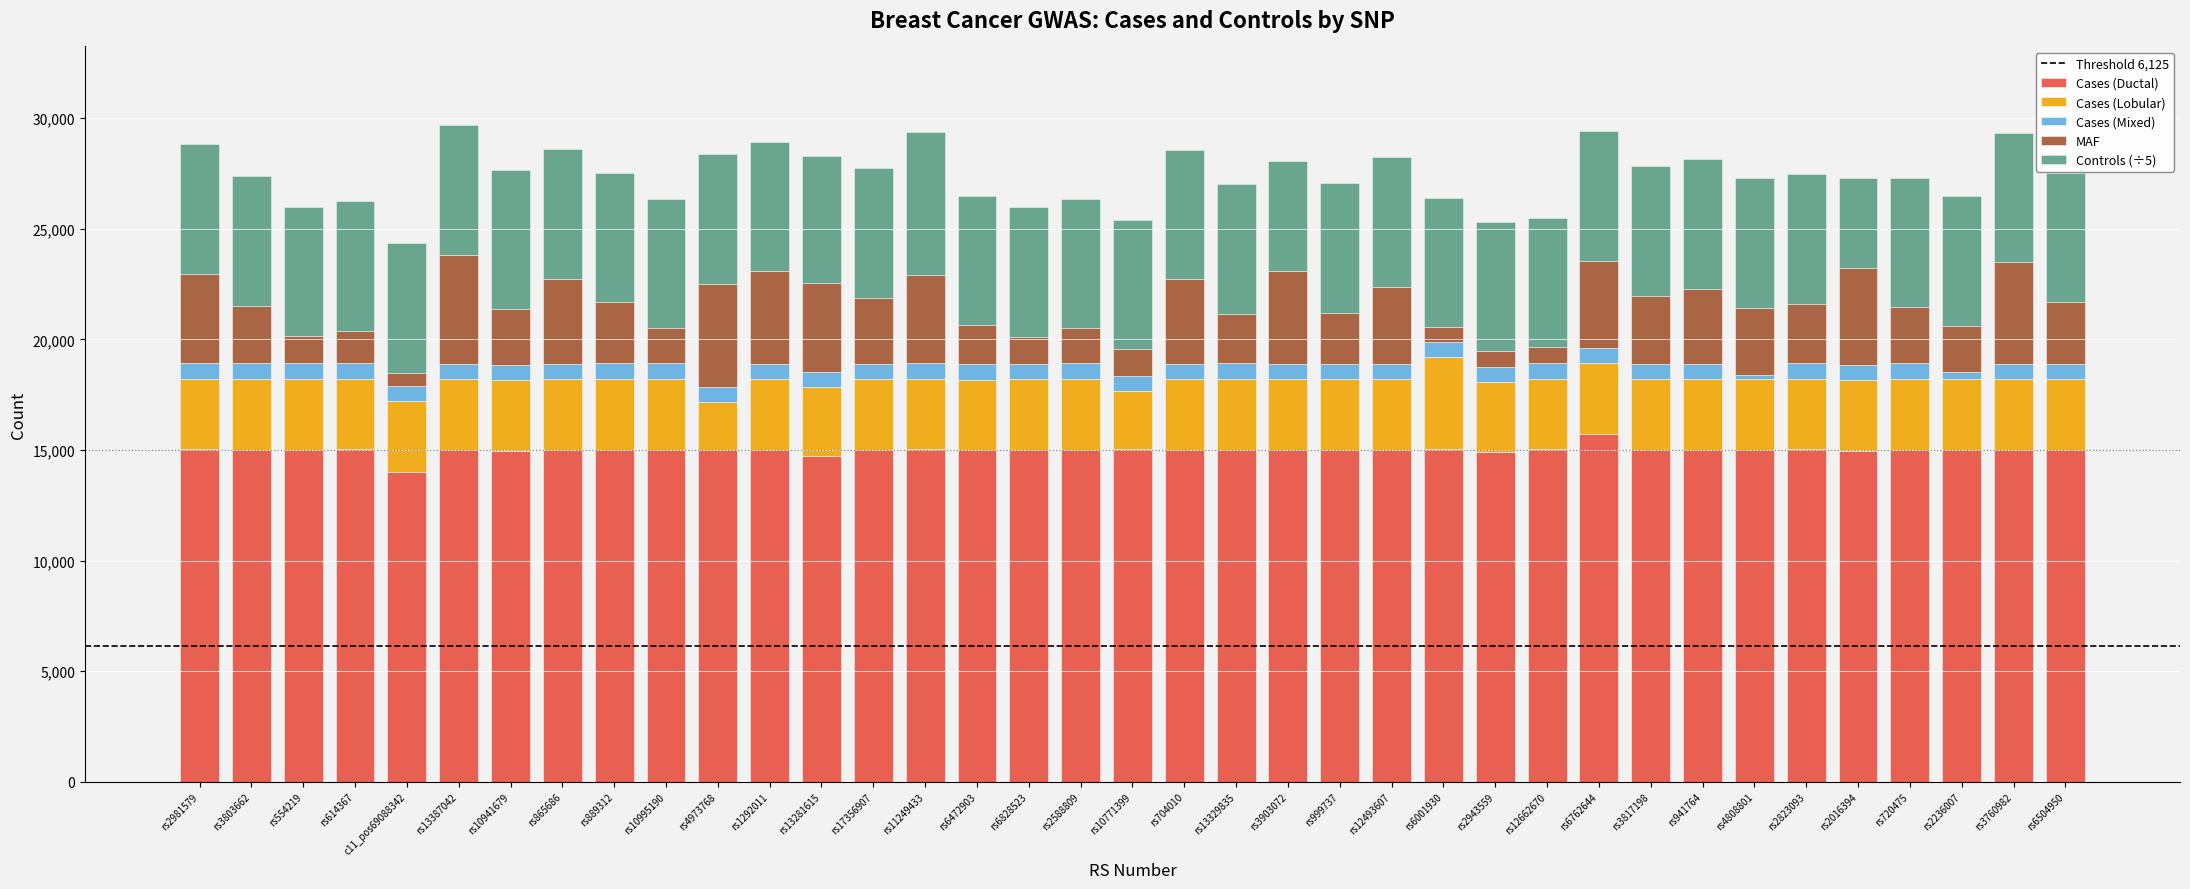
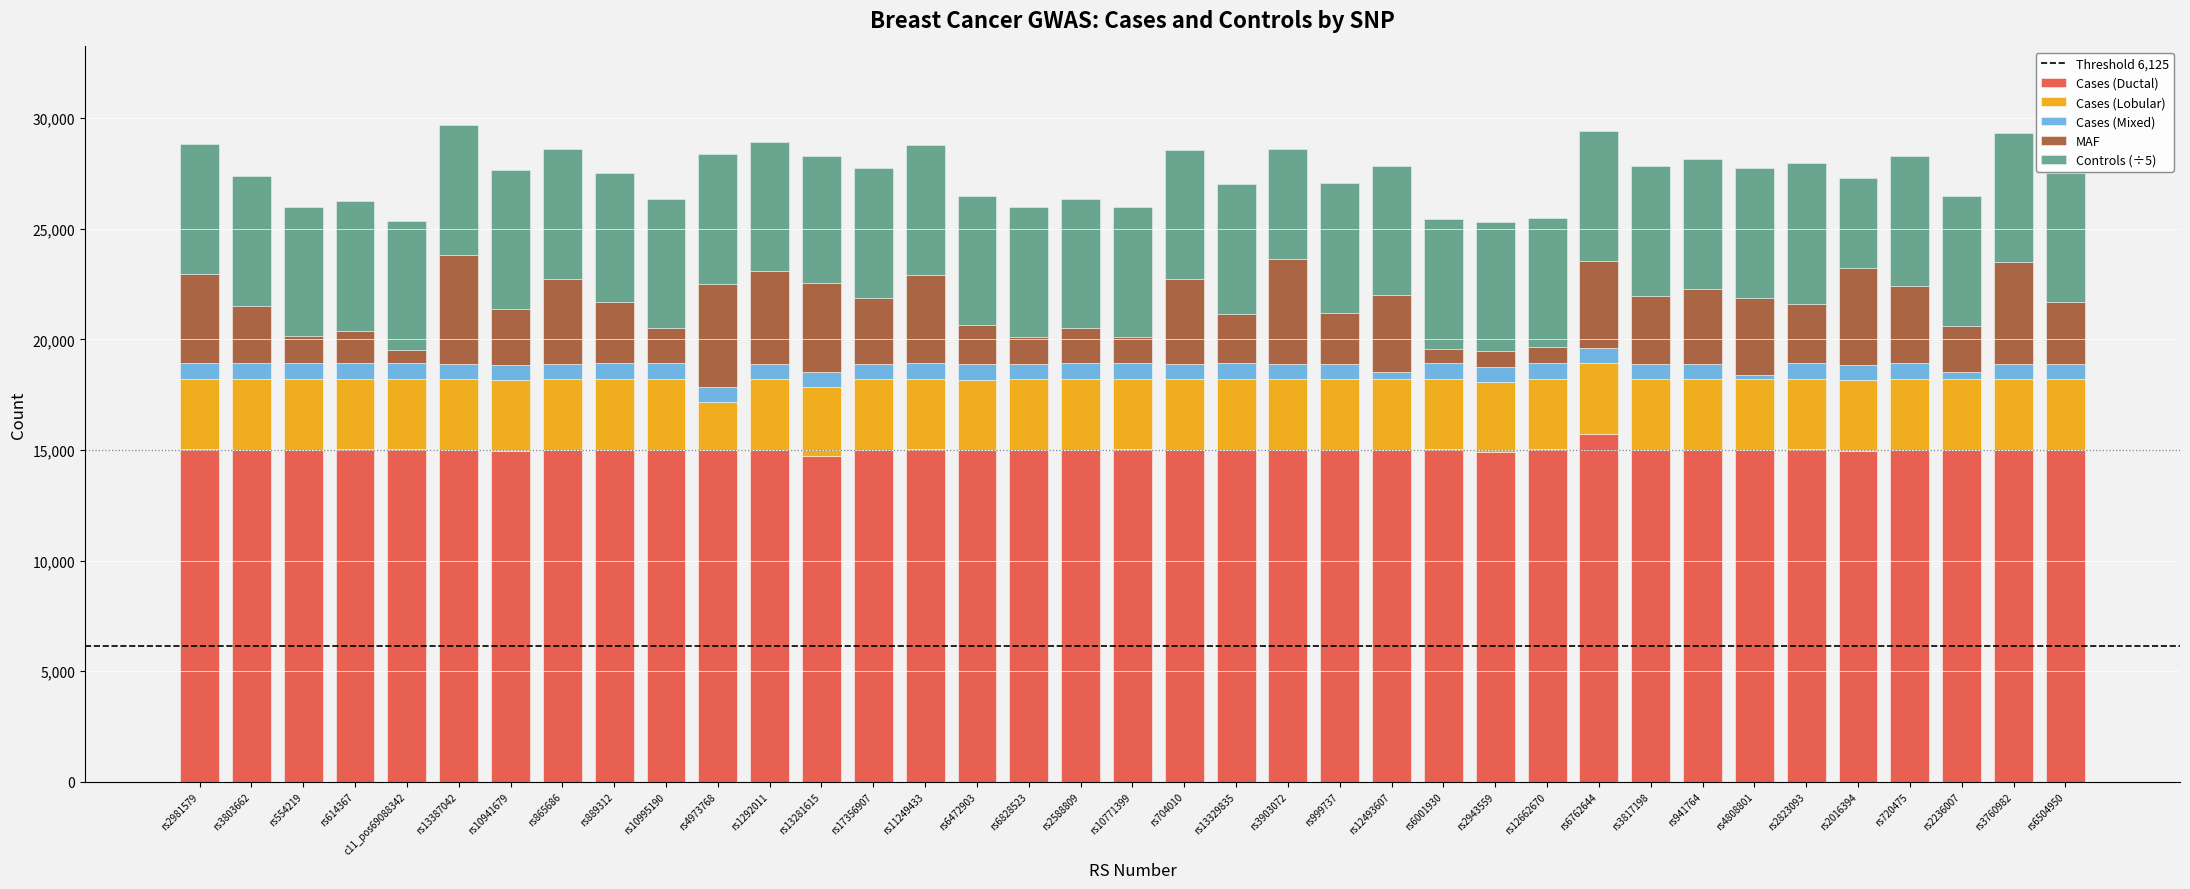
  {
    "Cases (Ductal)": {
      "rs2981579": "15,000",
      "rs3803662": "15,000",
      "rs554219": "15,000",
      "rs614367": "15,000",
-     "c11_pos69088342": "14,000",
+     "c11_pos69088342": "15,000",
      "rs13387042": "15,000",
      "rs10941679": "15,000",
      "rs865686": "15,000",
      "rs889312": "15,000",
      "rs10995190": "15,000",
      "rs4973768": "15,000",
      "rs1292011": "15,000",
      "rs13281615": "14,700",
      "rs17356907": "15,000",
      "rs11249433": "15,000",
      "rs6472903": "15,000",
      "rs6828523": "15,000",
      "rs2588809": "15,000",
      "rs10771399": "15,000",
      "rs704010": "15,000",
      "rs13329835": "15,000",
      "rs3903072": "15,000",
      "rs999737": "15,000",
      "rs12493607": "15,000",
      "rs6001930": "15,000",
      "rs2943559": "14,900",
      "rs12662670": "15,000",
      "rs6762644": "15,700",
      "rs3817198": "15,000",
      "rs941764": "15,000",
      "rs4808801": "15,000",
      "rs2823093": "15,000",
      "rs2016394": "15,000",
      "rs720475": "15,000",
      "rs2236007": "15,000",
      "rs3760982": "15,000",
      "rs6504950": "15,000"
    },
    "Cases (Lobular)": {
      "rs2981579": "3,200",
      "rs3803662": "3,200",
      "rs554219": "3,200",
      "rs614367": "3,200",
      "c11_pos69088342": "3,200",
      "rs13387042": "3,200",
      "rs10941679": "3,200",
      "rs865686": "3,200",
      "rs889312": "3,200",
      "rs10995190": "3,200",
      "rs4973768": "2,200",
      "rs1292011": "3,200",
      "rs13281615": "3,100",
      "rs17356907": "3,200",
      "rs11249433": "3,200",
      "rs6472903": "3,200",
      "rs6828523": "3,200",
      "rs2588809": "3,200",
-     "rs10771399": "2,700",
+     "rs10771399": "3,200",
      "rs704010": "3,200",
      "rs13329835": "3,200",
      "rs3903072": "3,200",
      "rs999737": "3,200",
      "rs12493607": "3,200",
-     "rs6001930": "4,200",
+     "rs6001930": "3,200",
      "rs2943559": "3,200",
      "rs12662670": "3,200",
      "rs6762644": "3,200",
      "rs3817198": "3,200",
      "rs941764": "3,200",
      "rs4808801": "3,200",
      "rs2823093": "3,200",
      "rs2016394": "3,200",
      "rs720475": "3,200",
      "rs2236007": "3,200",
      "rs3760982": "3,200",
      "rs6504950": "3,200"
    },
    "Cases (Mixed)": {
      "rs2981579": "700",
      "rs3803662": "700",
      "rs554219": "700",
      "rs614367": "700",
      "c11_pos69088342": "700",
      "rs13387042": "700",
      "rs10941679": "700",
      "rs865686": "700",
      "rs889312": "700",
      "rs10995190": "700",
      "rs4973768": "700",
      "rs1292011": "700",
      "rs13281615": "700",
      "rs17356907": "700",
      "rs11249433": "700",
      "rs6472903": "700",
      "rs6828523": "700",
      "rs2588809": "700",
      "rs10771399": "700",
      "rs704010": "700",
      "rs13329835": "700",
      "rs3903072": "700",
      "rs999737": "700",
-     "rs12493607": "700",
+     "rs12493607": "300",
      "rs6001930": "700",
      "rs2943559": "700",
      "rs12662670": "700",
      "rs6762644": "700",
      "rs3817198": "700",
      "rs941764": "700",
      "rs4808801": "200",
      "rs2823093": "700",
      "rs2016394": "700",
      "rs720475": "700",
      "rs2236007": "300",
      "rs3760982": "700",
      "rs6504950": "700"
    },
    "MAF": {
      "rs2981579": "4,000",
      "rs3803662": "2,600",
      "rs554219": "1,200",
      "rs614367": "1,500",
      "c11_pos69088342": "600",
      "rs13387042": "4,900",
      "rs10941679": "2,500",
      "rs865686": "3,800",
      "rs889312": "2,800",
      "rs10995190": "1,600",
      "rs4973768": "4,700",
      "rs1292011": "4,200",
      "rs13281615": "4,100",
      "rs17356907": "3,000",
      "rs11249433": "4,000",
      "rs6472903": "1,800",
      "rs6828523": "1,200",
      "rs2588809": "1,600",
      "rs10771399": "1,200",
      "rs704010": "3,800",
      "rs13329835": "2,200",
-     "rs3903072": "4,200",
+     "rs3903072": "4,700",
      "rs999737": "2,300",
      "rs12493607": "3,500",
      "rs6001930": "600",
      "rs2943559": "700",
      "rs12662670": "700",
      "rs6762644": "4,000",
      "rs3817198": "3,100",
      "rs941764": "3,400",
-     "rs4808801": "3,000",
+     "rs4808801": "3,500",
      "rs2823093": "2,700",
      "rs2016394": "4,400",
-     "rs720475": "2,500",
+     "rs720475": "3,500",
      "rs2236007": "2,100",
      "rs3760982": "4,600",
      "rs6504950": "2,800"
    },
    "Controls (÷5)": {
      "rs2981579": "5,900",
      "rs3803662": "5,900",
      "rs554219": "5,900",
      "rs614367": "5,900",
      "c11_pos69088342": "5,900",
      "rs13387042": "5,900",
      "rs10941679": "6,300",
      "rs865686": "5,900",
      "rs889312": "5,900",
      "rs10995190": "5,900",
      "rs4973768": "5,800",
      "rs1292011": "5,900",
      "rs13281615": "5,700",
      "rs17356907": "5,800",
-     "rs11249433": "6,500",
+     "rs11249433": "5,900",
      "rs6472903": "5,800",
      "rs6828523": "5,900",
      "rs2588809": "5,900",
      "rs10771399": "5,900",
      "rs704010": "5,900",
      "rs13329835": "5,900",
      "rs3903072": "5,000",
      "rs999737": "5,900",
      "rs12493607": "5,900",
      "rs6001930": "5,900",
      "rs2943559": "5,800",
      "rs12662670": "5,900",
      "rs6762644": "5,900",
      "rs3817198": "5,900",
      "rs941764": "5,900",
      "rs4808801": "5,900",
-     "rs2823093": "5,900",
+     "rs2823093": "6,400",
      "rs2016394": "4,100",
      "rs720475": "5,900",
      "rs2236007": "5,900",
      "rs3760982": "5,900",
      "rs6504950": "5,900"
    }
  }
